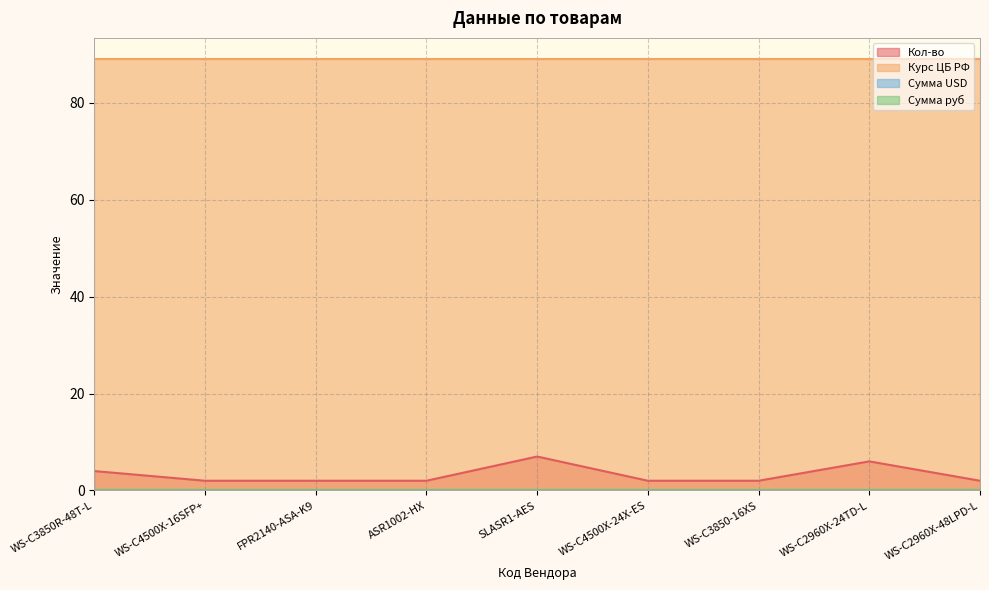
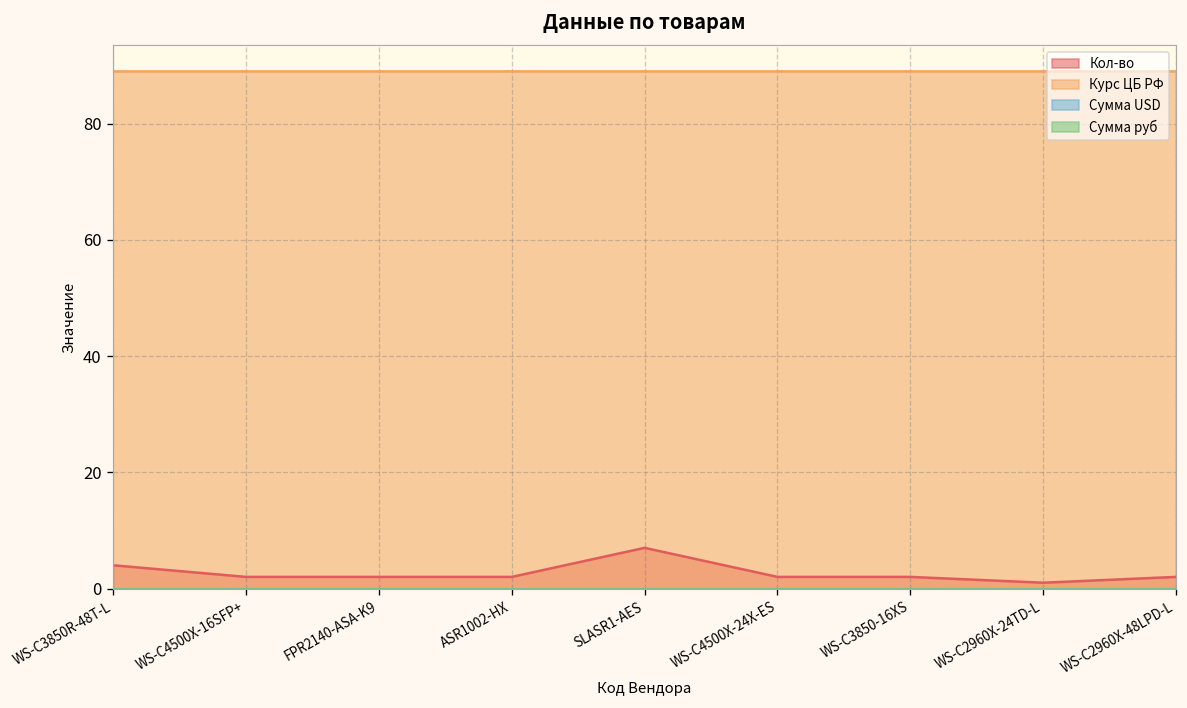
  {
    "Кол-во": {
      "WS-C3850R-48T-L": 4,
      "WS-C4500X-16SFP+": 2,
      "FPR2140-ASA-K9": 2,
      "ASR1002-HX": 2,
      "SLASR1-AES": 7,
      "WS-C4500X-24X-ES": 2,
      "WS-C3850-16XS": 2,
-     "WS-C2960X-24TD-L": 6,
+     "WS-C2960X-24TD-L": 1,
      "WS-C2960X-48LPD-L": 2
    },
    "Курс ЦБ РФ": {
      "WS-C3850R-48T-L": 89,
      "WS-C4500X-16SFP+": 89,
      "FPR2140-ASA-K9": 89,
      "ASR1002-HX": 89,
      "SLASR1-AES": 89,
      "WS-C4500X-24X-ES": 89,
      "WS-C3850-16XS": 89,
      "WS-C2960X-24TD-L": 89,
      "WS-C2960X-48LPD-L": 89
    },
    "Сумма руб": {
      "WS-C3850R-48T-L": 0,
      "WS-C4500X-16SFP+": 0,
      "FPR2140-ASA-K9": 0,
      "ASR1002-HX": 0,
      "SLASR1-AES": 0,
      "WS-C4500X-24X-ES": 0,
      "WS-C3850-16XS": 0,
      "WS-C2960X-24TD-L": 0,
      "WS-C2960X-48LPD-L": 0
    }
  }
